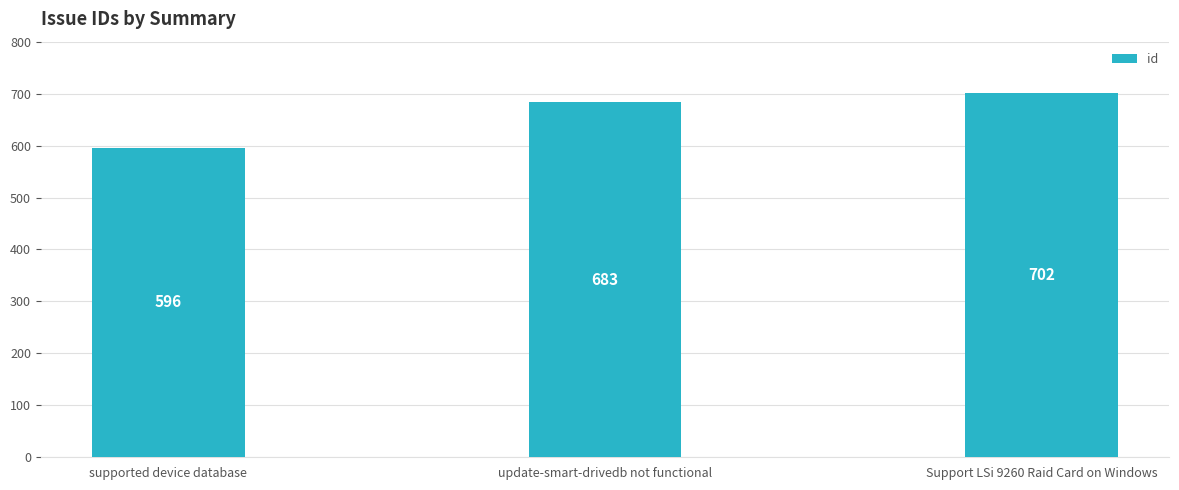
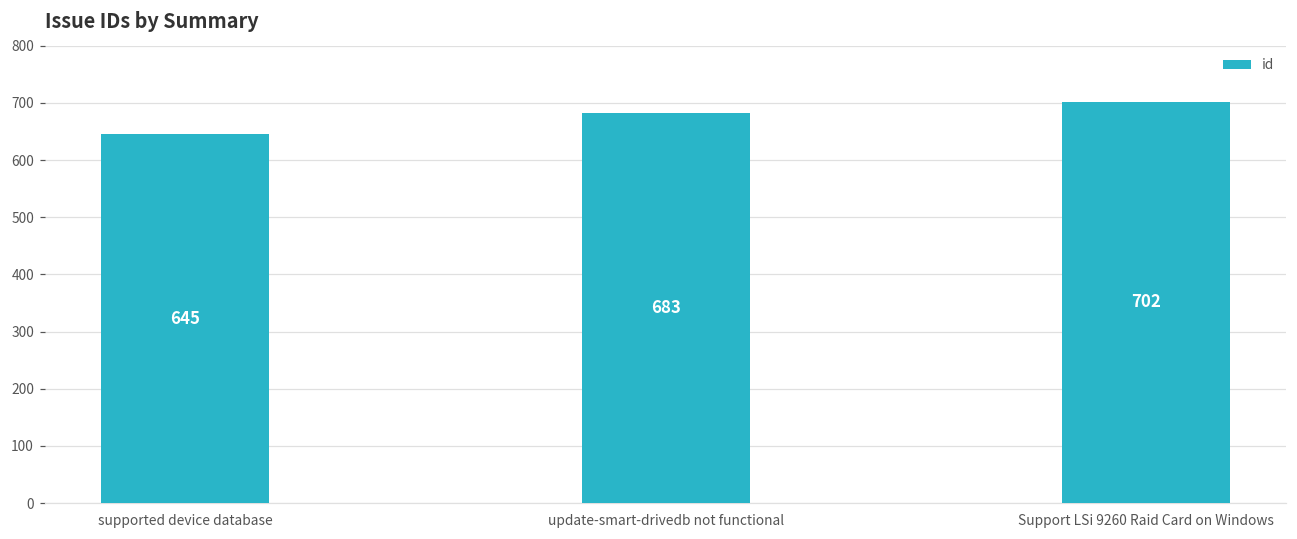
  {
-   "supported device database": 596,
+   "supported device database": 645,
    "update-smart-drivedb not functional": 683,
    "Support LSi 9260 Raid Card on Windows": 702
  }
